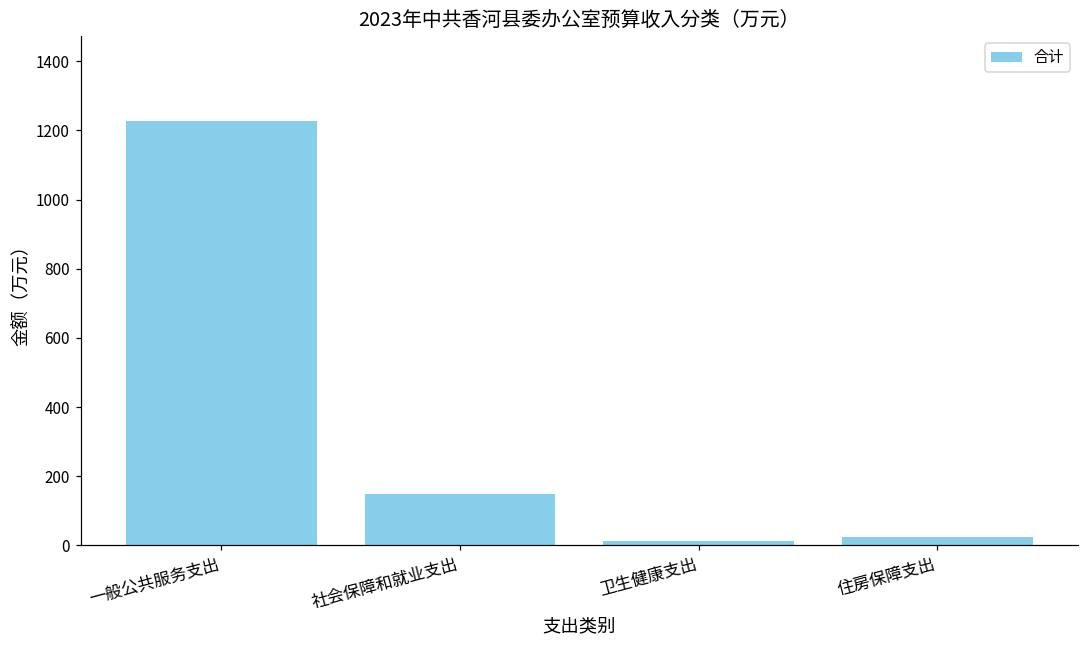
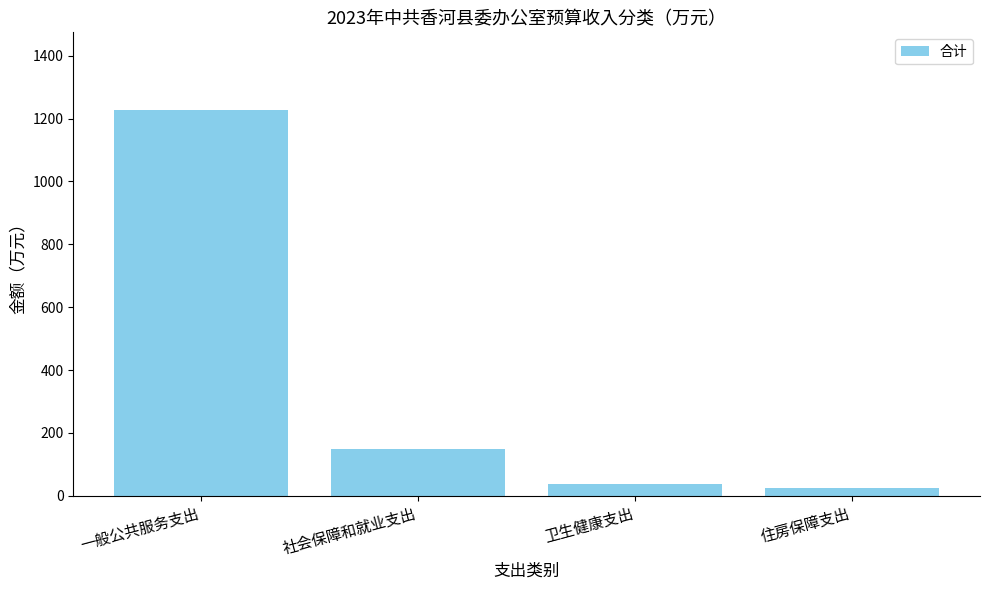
  {
    "一般公共服务支出": 1230,
    "社会保障和就业支出": 150,
-   "卫生健康支出": 10,
+   "卫生健康支出": 40,
    "住房保障支出": 20
  }
